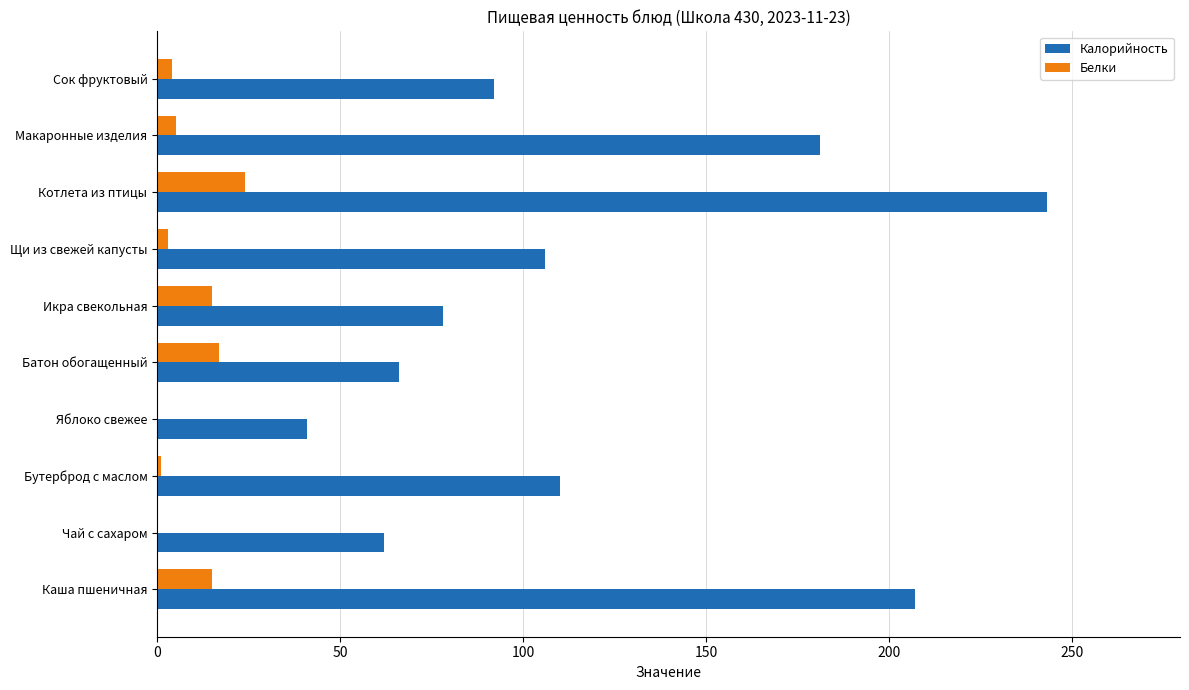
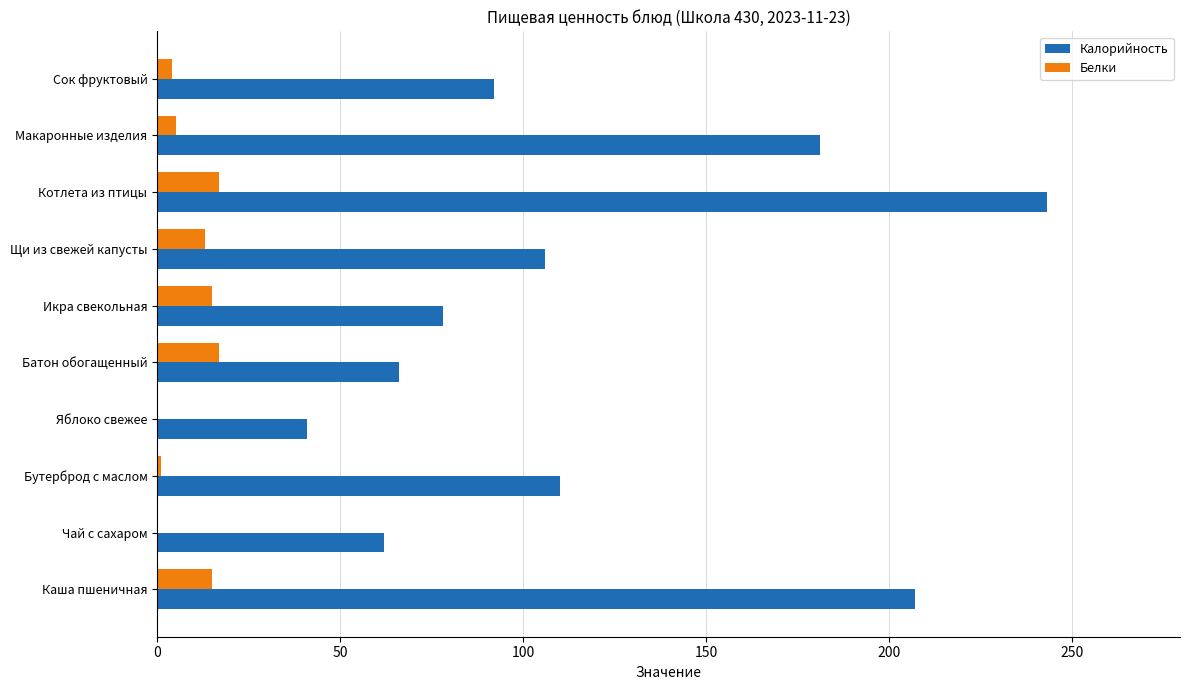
  {
    "Калорийность": {
      "Сок фруктовый": 92,
      "Макаронные изделия": 181,
      "Котлета из птицы": 243,
      "Щи из свежей капусты": 106,
      "Икра свекольная": 78,
      "Батон обогащенный": 66,
      "Яблоко свежее": 41,
      "Бутерброд с маслом": 110,
      "Чай с сахаром": 62,
      "Каша пшеничная": 207
    },
    "Белки": {
      "Сок фруктовый": 4,
      "Макаронные изделия": 5,
-     "Котлета из птицы": 24,
-     "Щи из свежей капусты": 3,
+     "Котлета из птицы": 17,
+     "Щи из свежей капусты": 13,
      "Икра свекольная": 15,
      "Батон обогащенный": 17,
      "Яблоко свежее": 0,
      "Бутерброд с маслом": 1,
      "Чай с сахаром": 0,
      "Каша пшеничная": 15
    }
  }
